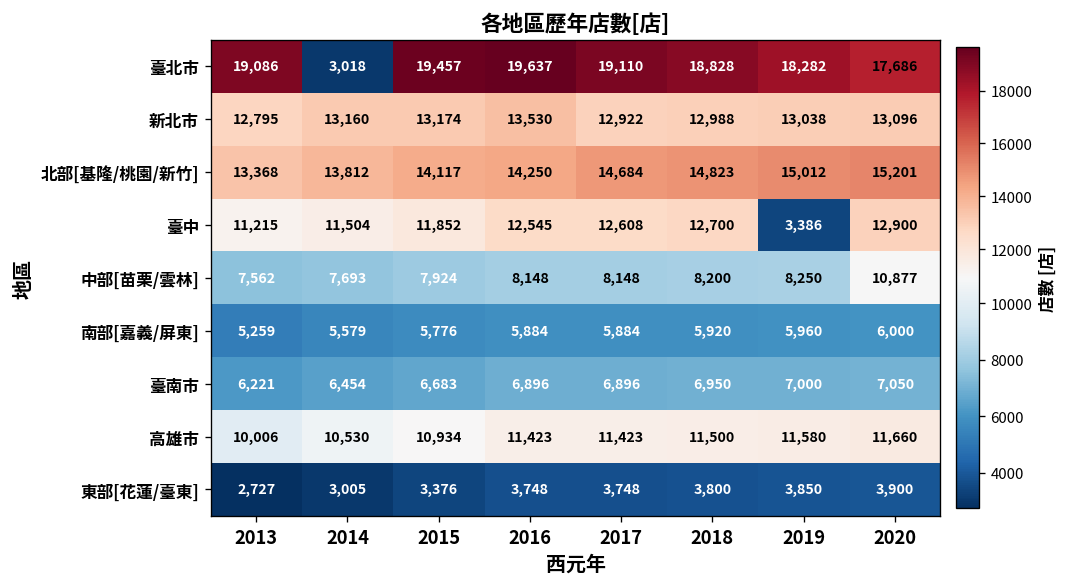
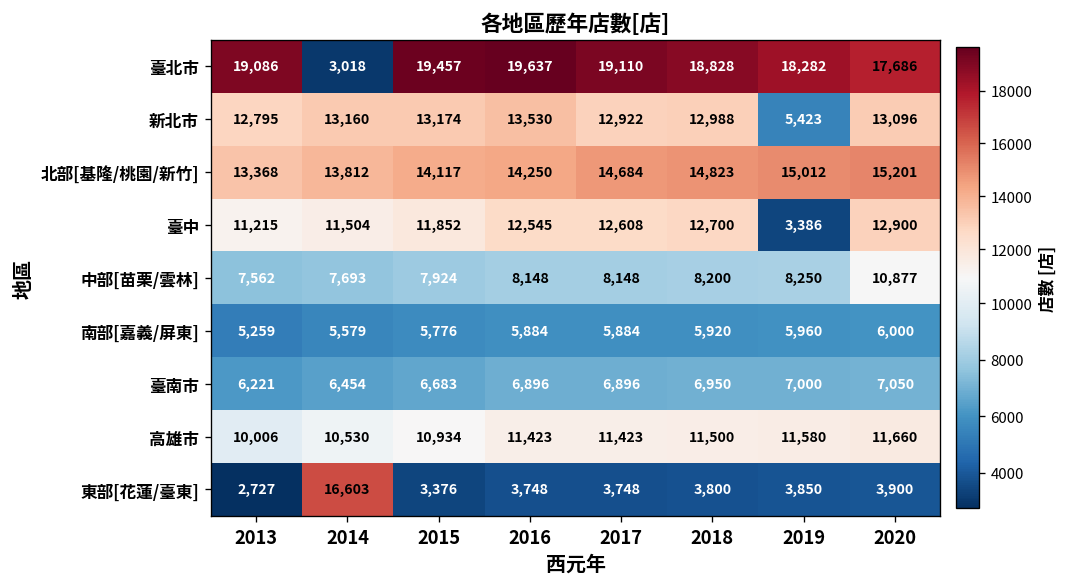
  {
    "新北市": {
-     "2019": "13,038"
+     "2019": "5,423"
    },
    "東部[花蓮/臺東]": {
-     "2014": "3,005"
+     "2014": "16,603"
    }
  }
